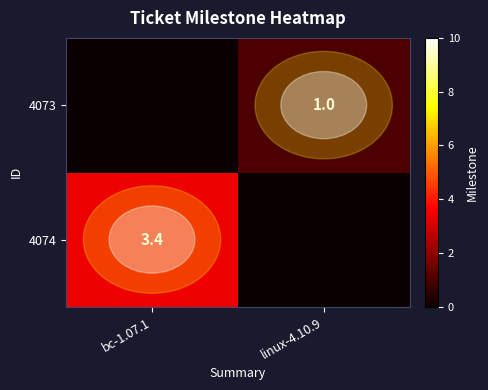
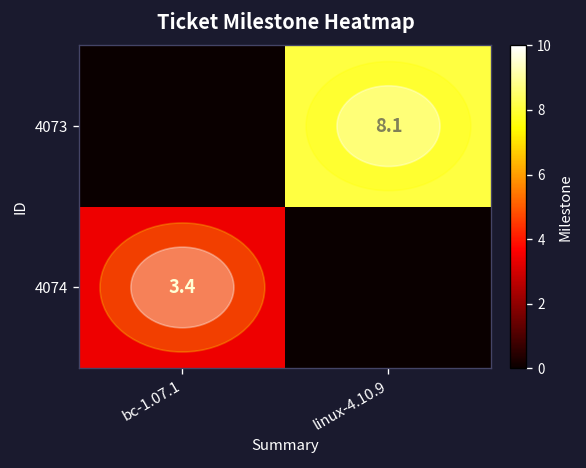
  {
    "4073": {
-     "linux-4.10.9": 1.0
+     "linux-4.10.9": 8.1
    },
    "4074": {
      "bc-1.07.1": 3.4
    }
  }
